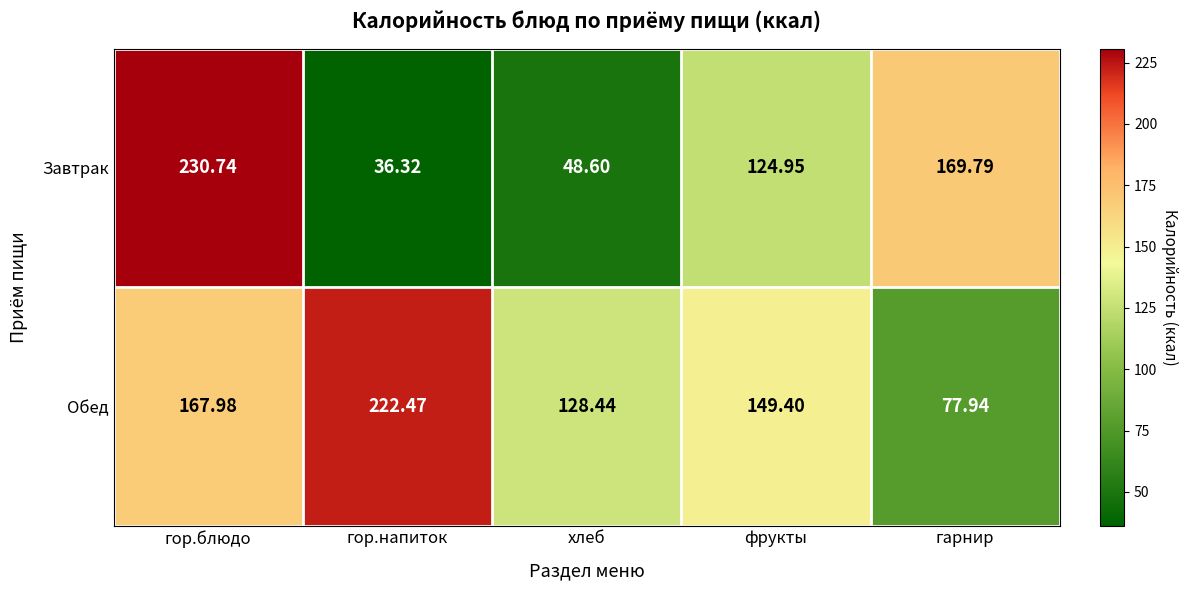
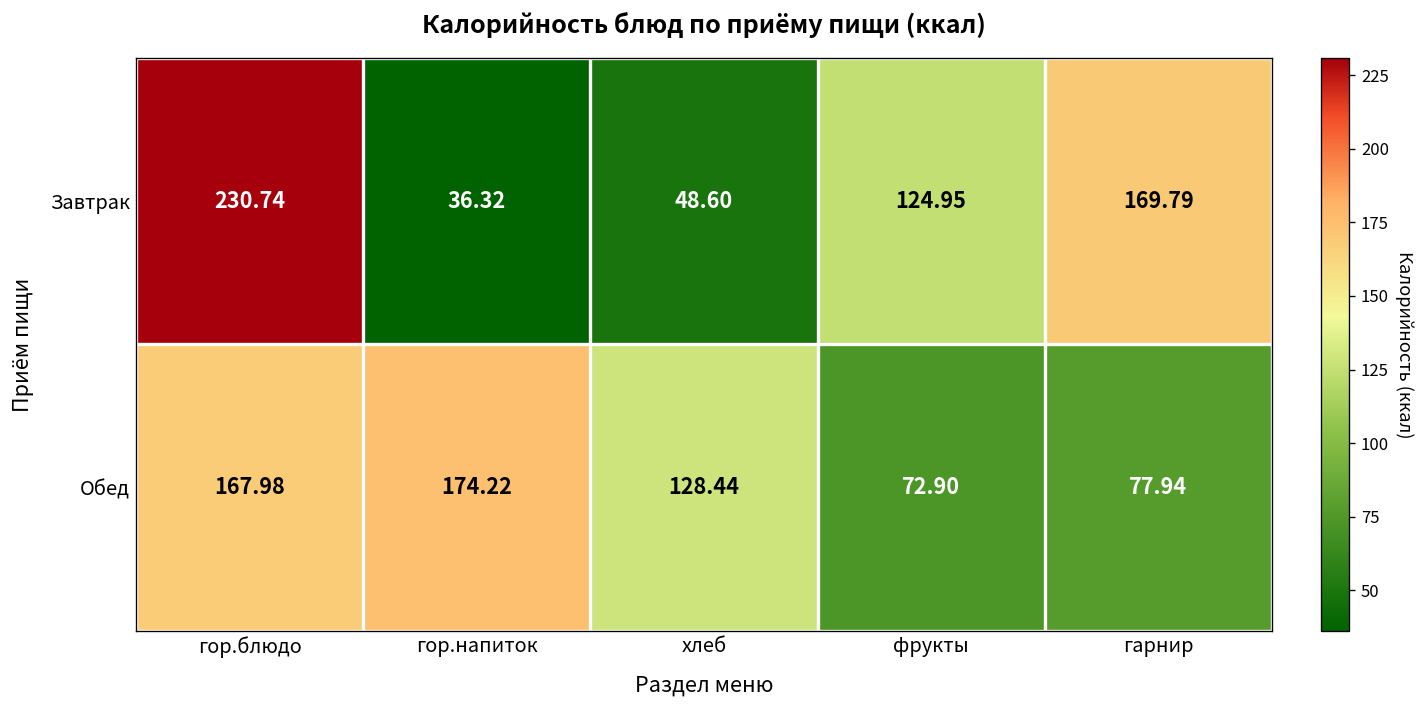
  {
    "Завтрак": {
      "гор.блюдо": 230.74,
      "гор.напиток": 36.32,
      "хлеб": 48.60,
      "фрукты": 124.95,
      "гарнир": 169.79
    },
    "Обед": {
      "гор.блюдо": 167.98,
-     "гор.напиток": 222.47,
+     "гор.напиток": 174.22,
      "хлеб": 128.44,
-     "фрукты": 149.40,
+     "фрукты": 72.90,
      "гарнир": 77.94
    }
  }
